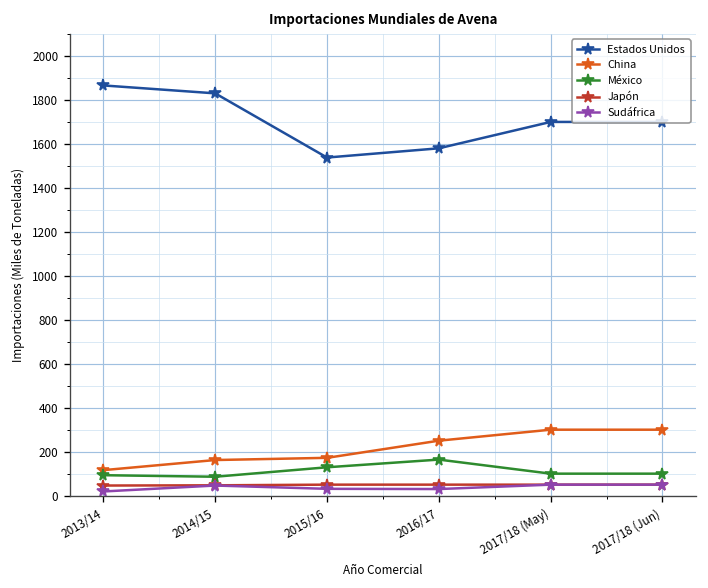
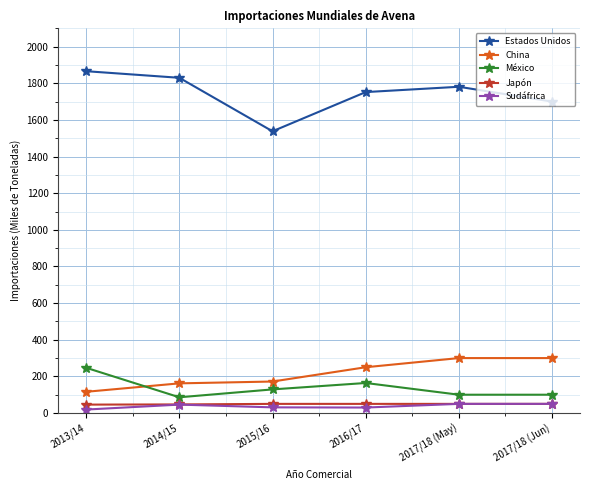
  {
    "Estados Unidos": {
      "2013/14": 1870,
      "2014/15": 1830,
      "2015/16": 1540,
-     "2016/17": 1580,
-     "2017/18 (May)": 1700
+     "2016/17": 1750,
+     "2017/18 (May)": 1780
    },
    "México": {
-     "2013/14": 90,
+     "2013/14": 250,
      "2014/15": 90,
      "2015/16": 130,
      "2016/17": 160,
      "2017/18 (May)": 100,
      "2017/18 (Jun)": 100
    },
    "Sudáfrica": {
      "2013/14": 20,
      "2015/16": 30,
      "2016/17": 30
    }
  }
